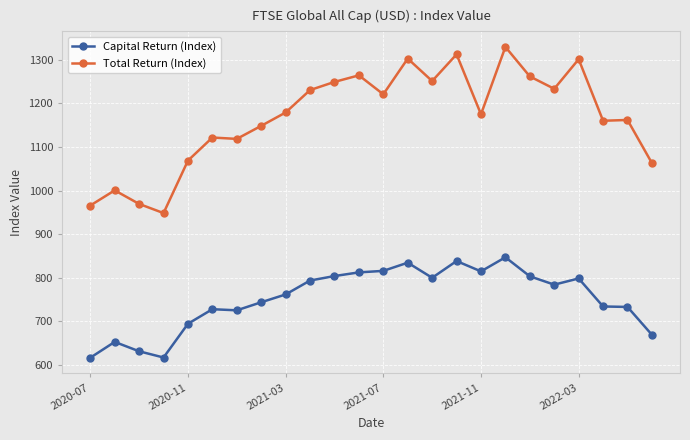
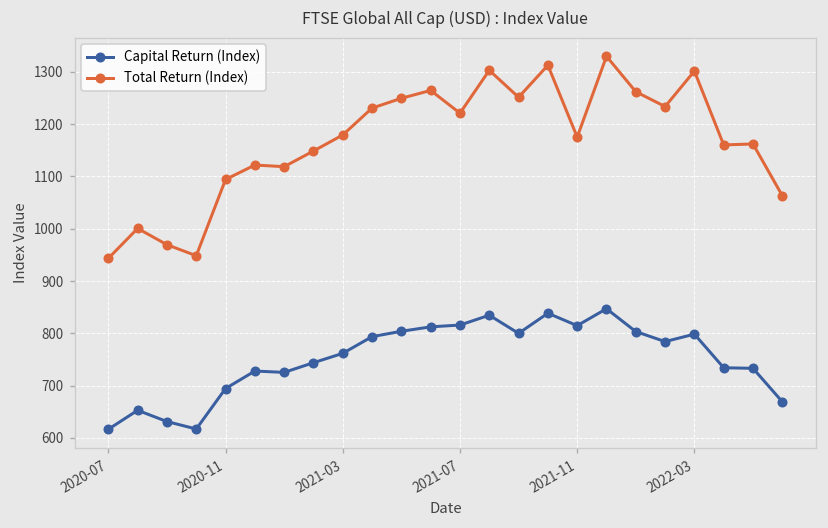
  {
    "Capital Return (Index)": {
      "2020-07": 620,
      "2020-11": 690,
      "2021-03": 760,
      "2021-07": 820,
      "2021-11": 810,
      "2022-03": 800
    },
    "Total Return (Index)": {
-     "2020-07": 970,
-     "2020-11": 1070,
+     "2020-07": 940,
+     "2020-11": 1090,
      "2021-03": 1180,
      "2021-07": 1220,
      "2021-11": 1180,
      "2022-03": 1300
    }
  }
